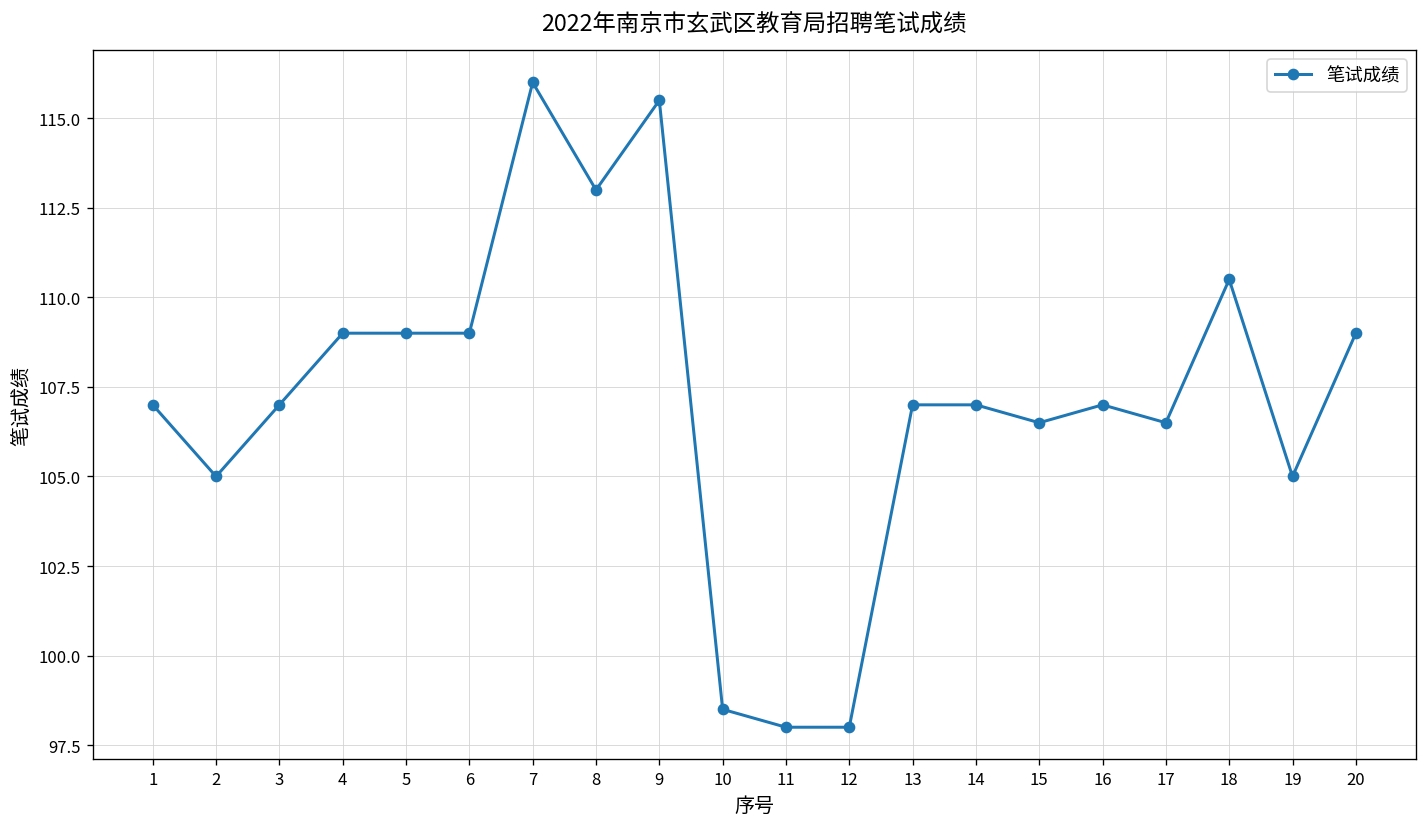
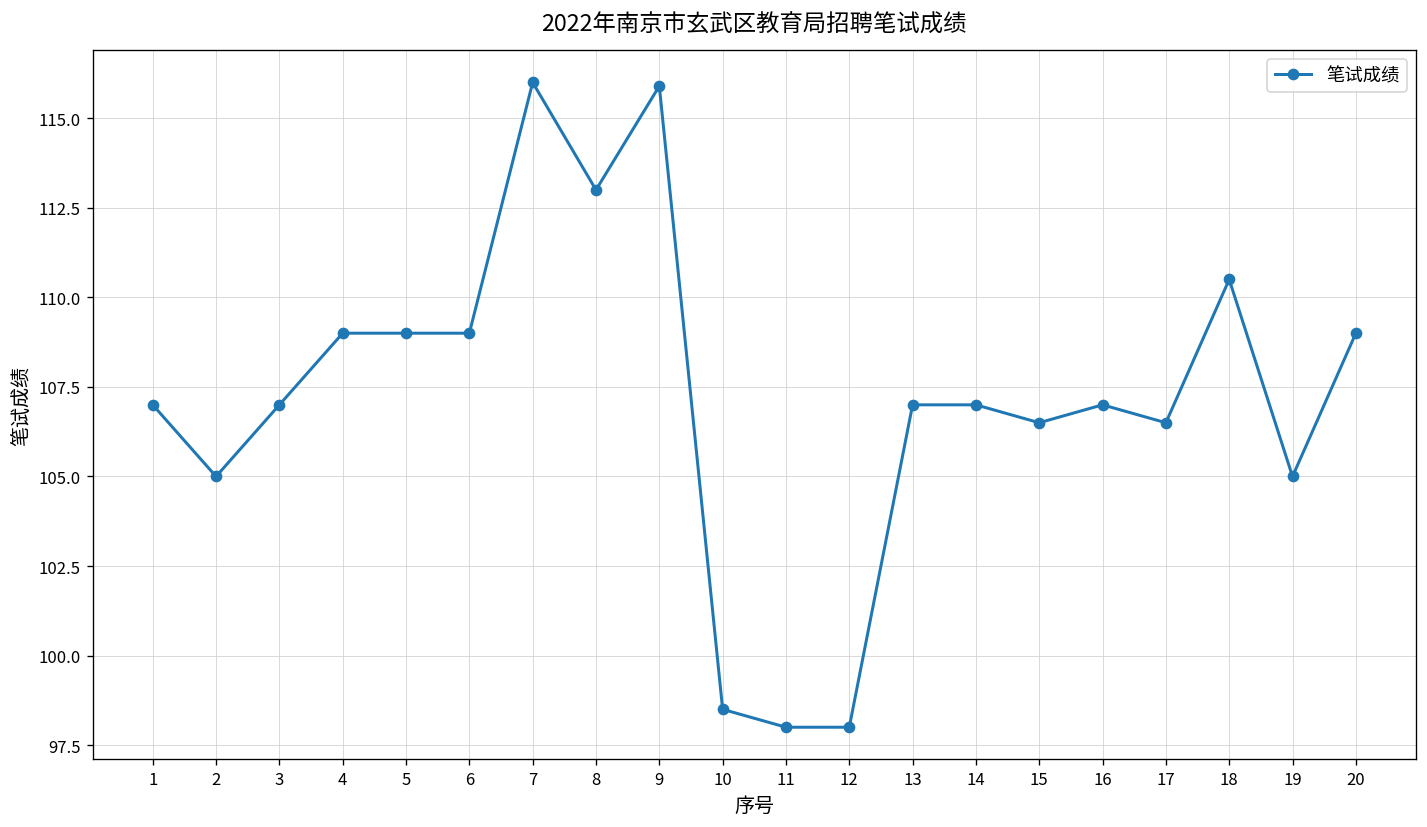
  {
    "1": 107.0,
    "2": 105.0,
    "3": 107.0,
    "4": 109.0,
    "5": 109.0,
    "6": 109.0,
    "7": 116.0,
    "8": 113.0,
-   "9": 115.5,
+   "9": 115.9,
    "10": 98.5,
    "11": 98.0,
    "12": 98.0,
    "13": 107.0,
    "14": 107.0,
    "15": 106.5,
    "16": 107.0,
    "17": 106.5,
    "18": 110.5,
    "19": 105.0,
    "20": 109.0
  }
